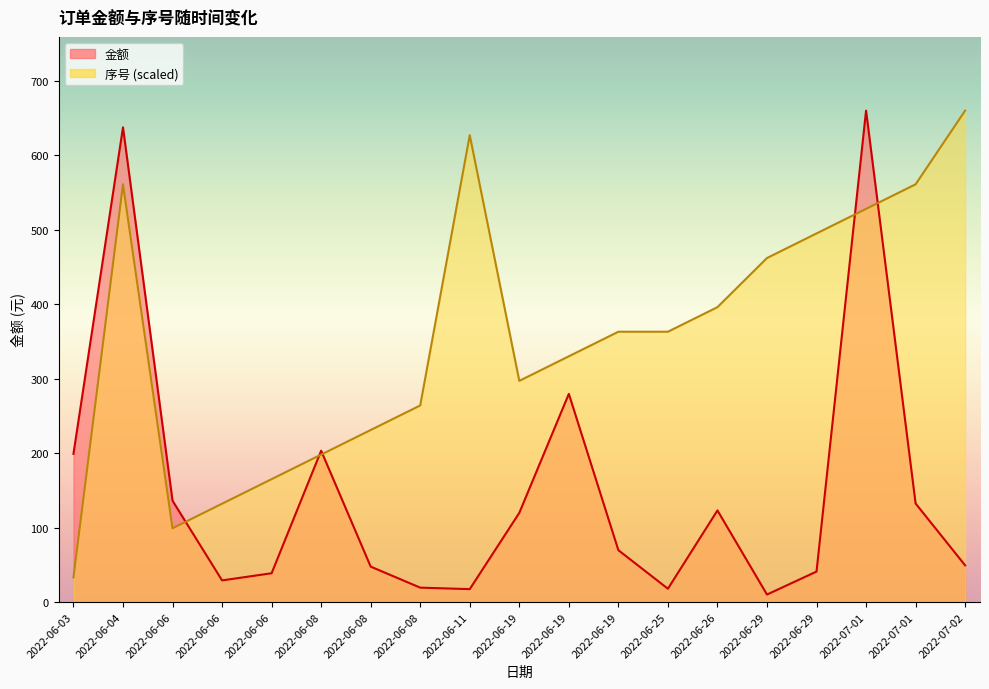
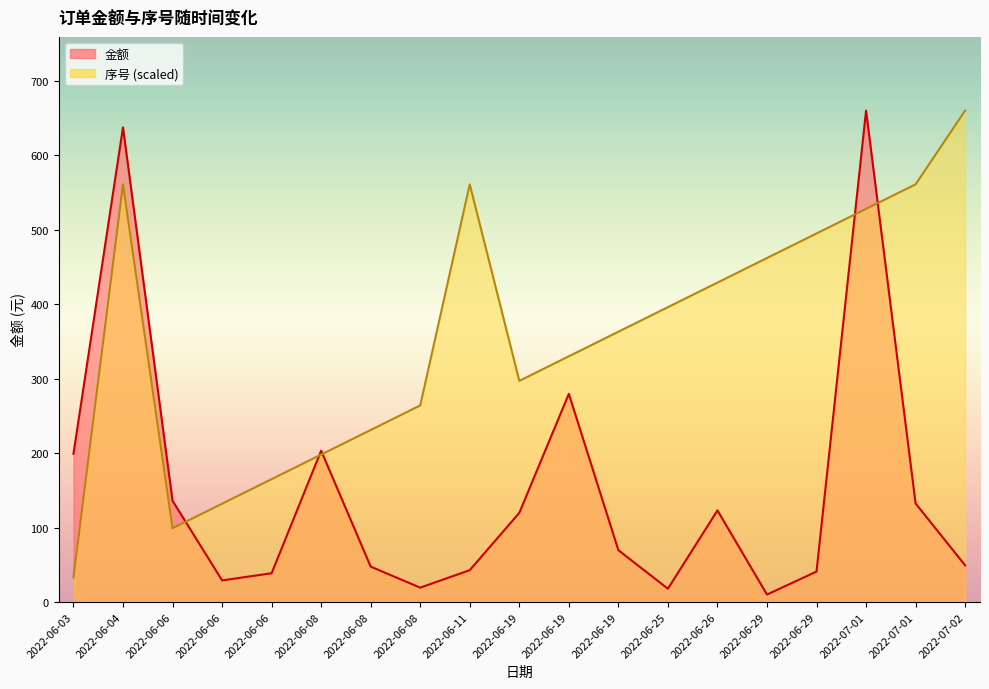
  {
    "金额": {
      "2022-06-03": 200,
      "2022-06-04": 640,
-     "2022-06-11": 20,
+     "2022-06-11": 40,
      "2022-06-25": 20,
      "2022-06-26": 120,
      "2022-07-02": 50
    },
    "序号 (scaled)": {
      "2022-06-03": 30,
      "2022-06-04": 560,
-     "2022-06-11": 630,
-     "2022-06-25": 360,
-     "2022-06-26": 400,
+     "2022-06-11": 560,
+     "2022-06-25": 400,
+     "2022-06-26": 430,
      "2022-07-02": 660
    }
  }
